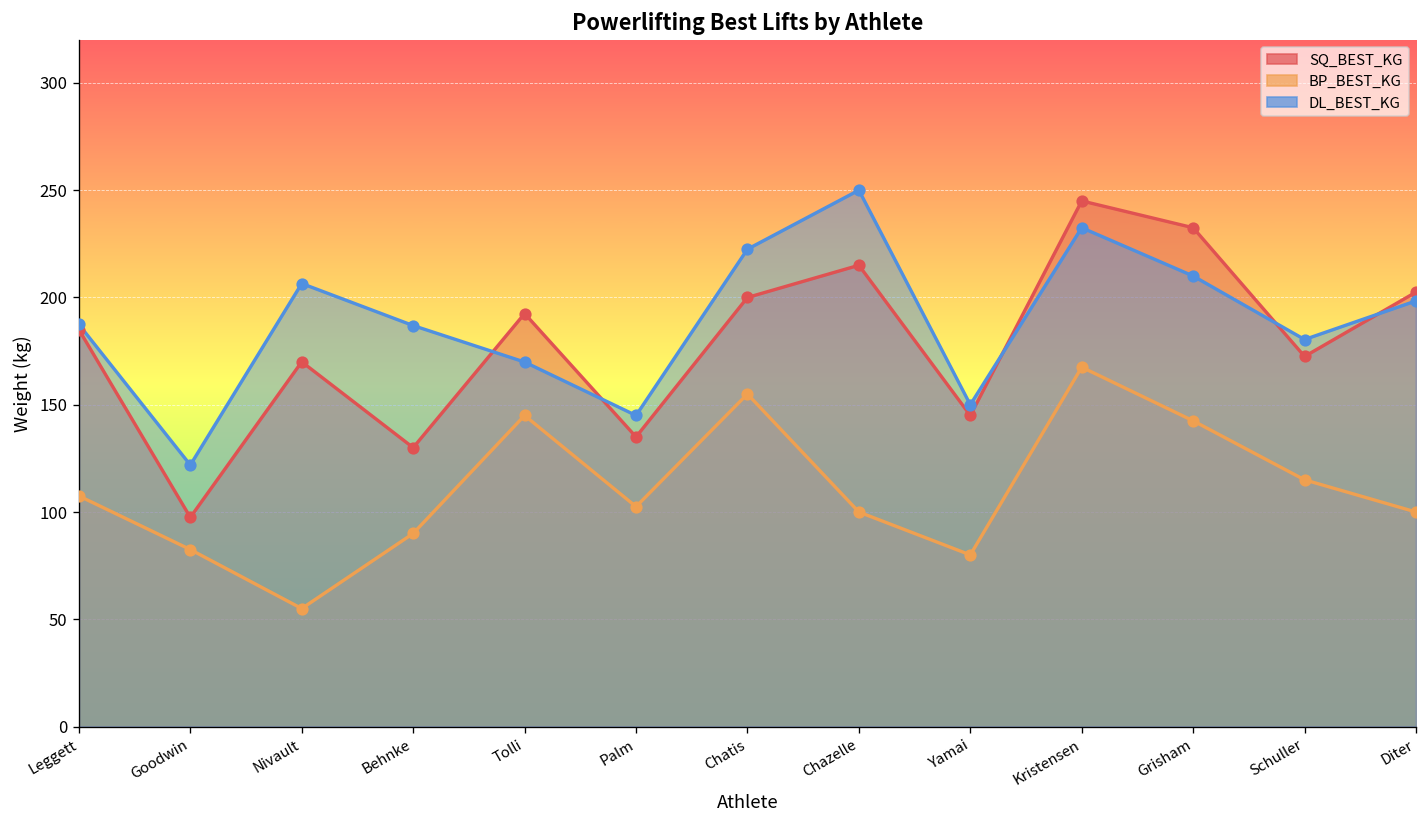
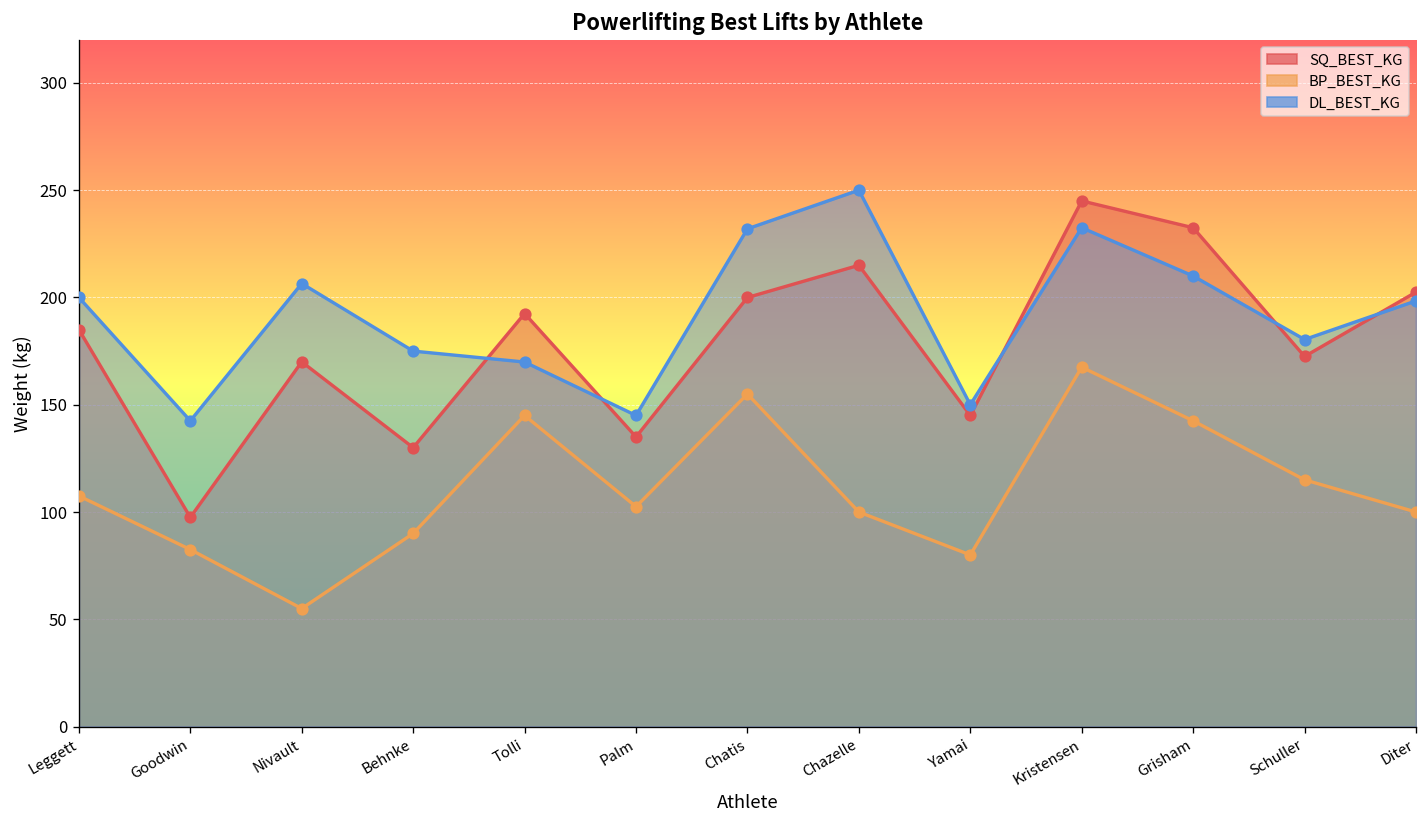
  {
    "DL_BEST_KG": {
-     "Leggett": 187,
-     "Goodwin": 122,
+     "Leggett": 200,
+     "Goodwin": 143,
      "Nivault": 207,
-     "Behnke": 187,
+     "Behnke": 175,
      "Tolli": 170,
      "Palm": 145,
-     "Chatis": 223,
+     "Chatis": 232,
      "Chazelle": 250,
      "Yamai": 150,
      "Kristensen": 233,
      "Grisham": 210,
      "Schuller": 180,
      "Diter": 198
    }
  }
